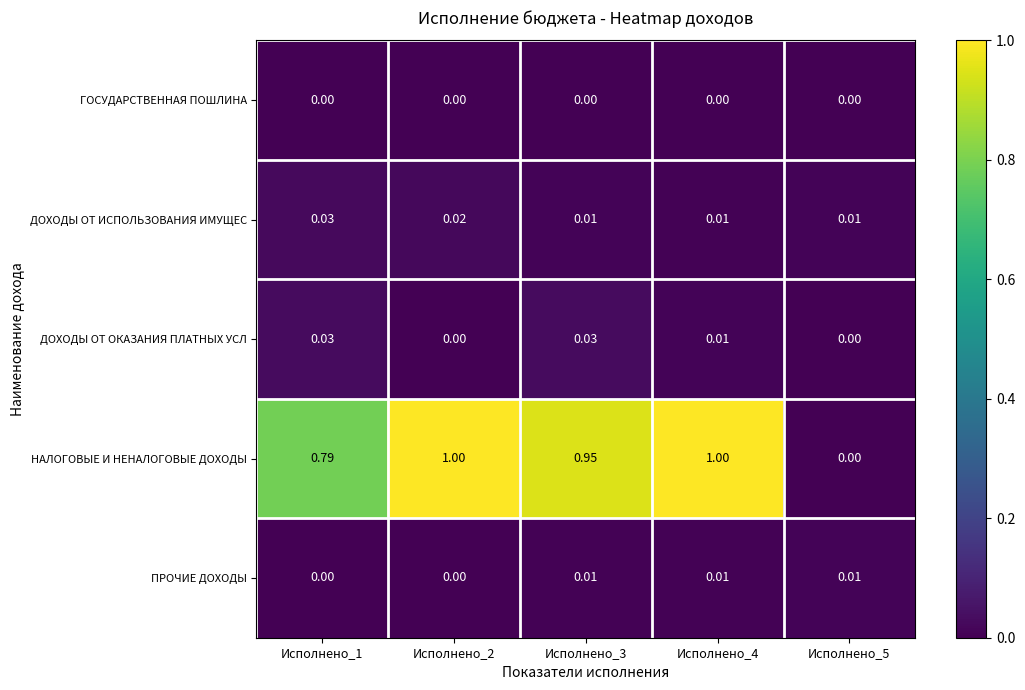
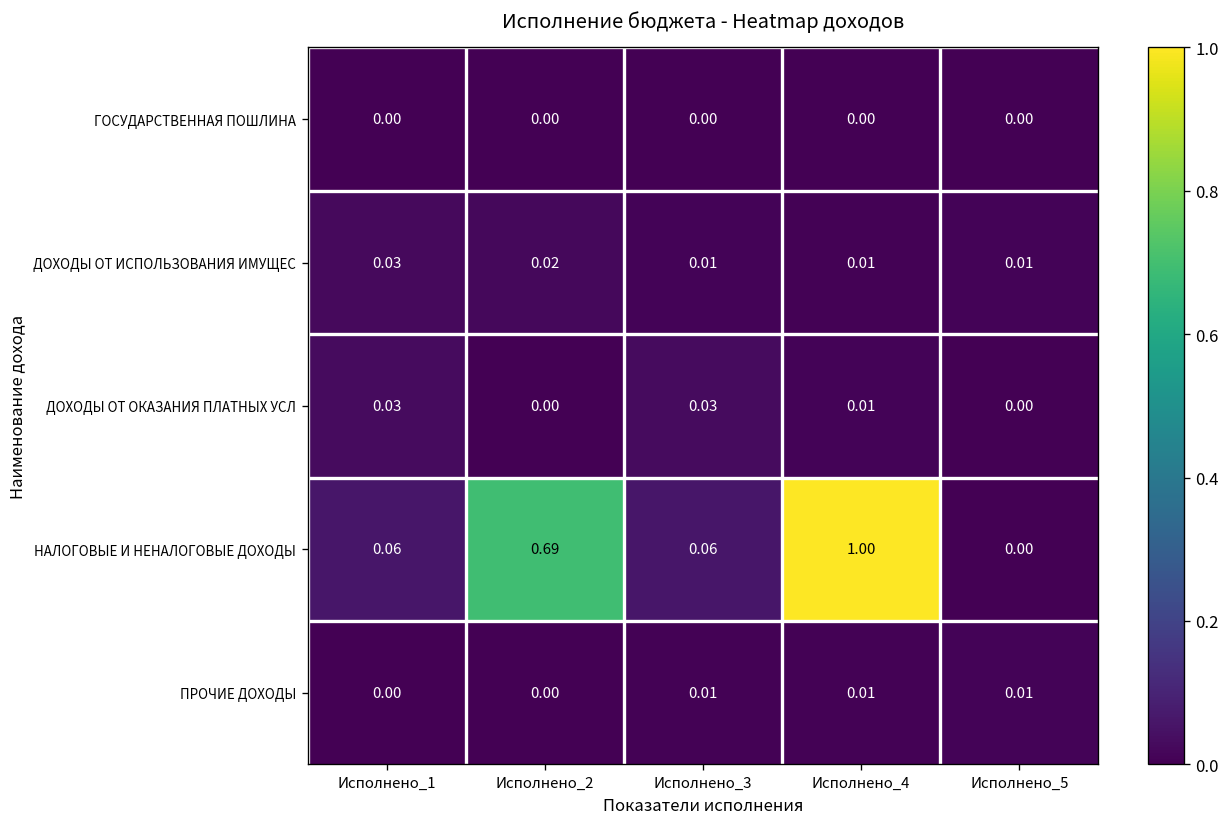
  {
    "ГОСУДАРСТВЕННАЯ ПОШЛИНА": {
      "Исполнено_1": 0.00,
      "Исполнено_2": 0.00,
      "Исполнено_3": 0.00,
      "Исполнено_4": 0.00,
      "Исполнено_5": 0.00
    },
    "ДОХОДЫ ОТ ИСПОЛЬЗОВАНИЯ ИМУЩЕС": {
      "Исполнено_1": 0.03,
      "Исполнено_2": 0.02,
      "Исполнено_3": 0.01,
      "Исполнено_4": 0.01,
      "Исполнено_5": 0.01
    },
    "ДОХОДЫ ОТ ОКАЗАНИЯ ПЛАТНЫХ УСЛ": {
      "Исполнено_1": 0.03,
      "Исполнено_2": 0.00,
      "Исполнено_3": 0.03,
      "Исполнено_4": 0.01,
      "Исполнено_5": 0.00
    },
    "НАЛОГОВЫЕ И НЕНАЛОГОВЫЕ ДОХОДЫ": {
-     "Исполнено_1": 0.79,
-     "Исполнено_2": 1.00,
-     "Исполнено_3": 0.95,
+     "Исполнено_1": 0.06,
+     "Исполнено_2": 0.69,
+     "Исполнено_3": 0.06,
      "Исполнено_4": 1.00,
      "Исполнено_5": 0.00
    },
    "ПРОЧИЕ ДОХОДЫ": {
      "Исполнено_1": 0.00,
      "Исполнено_2": 0.00,
      "Исполнено_3": 0.01,
      "Исполнено_4": 0.01,
      "Исполнено_5": 0.01
    }
  }
